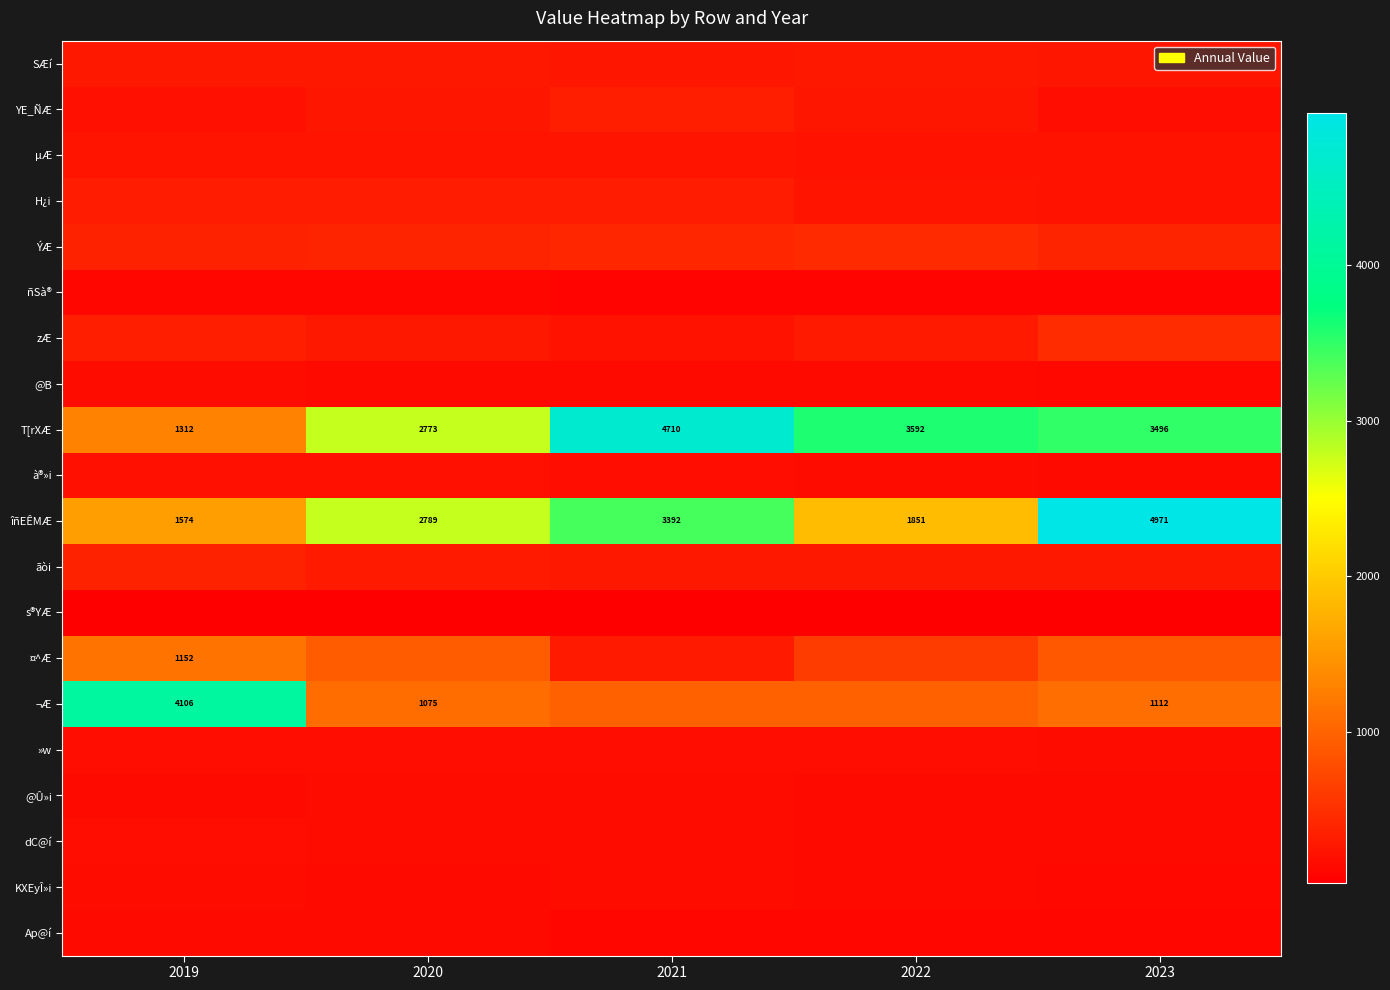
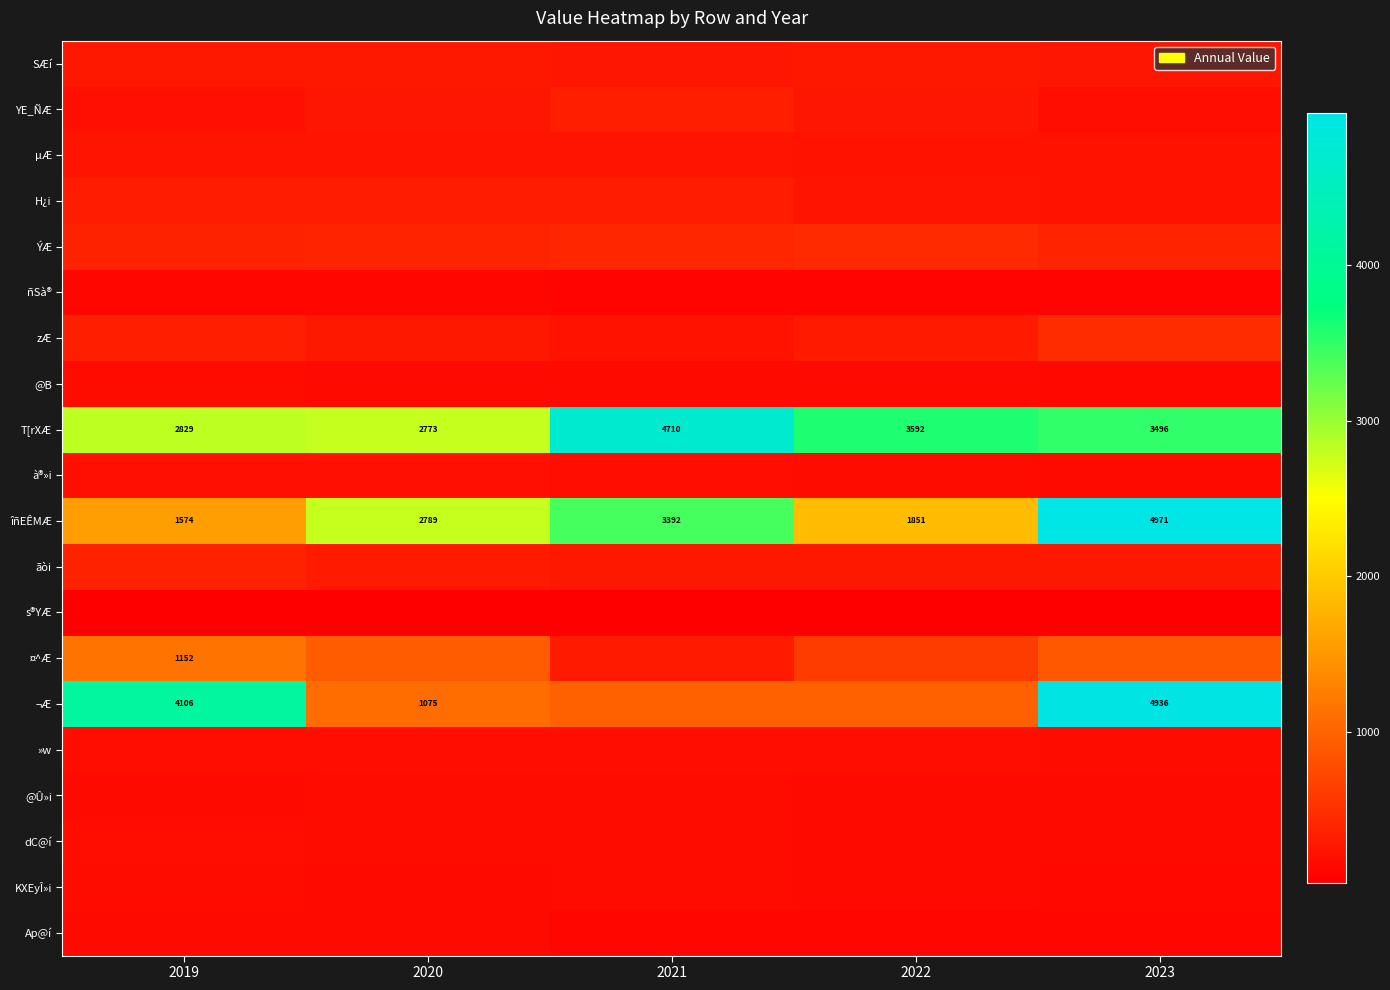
  {
    "T[rXÆ": {
-     "2019": 1312,
+     "2019": 2829,
      "2020": 2773,
      "2021": 4710,
      "2022": 3592,
      "2023": 3496
    },
    "îñEÊMÆ": {
      "2019": 1574,
      "2020": 2789,
      "2021": 3392,
      "2022": 1851,
      "2023": 4971
    },
    "¤^Æ": {
      "2019": 1152
    },
    "¬Æ": {
      "2019": 4106,
      "2020": 1075,
-     "2023": 1112
+     "2023": 4936
    }
  }
